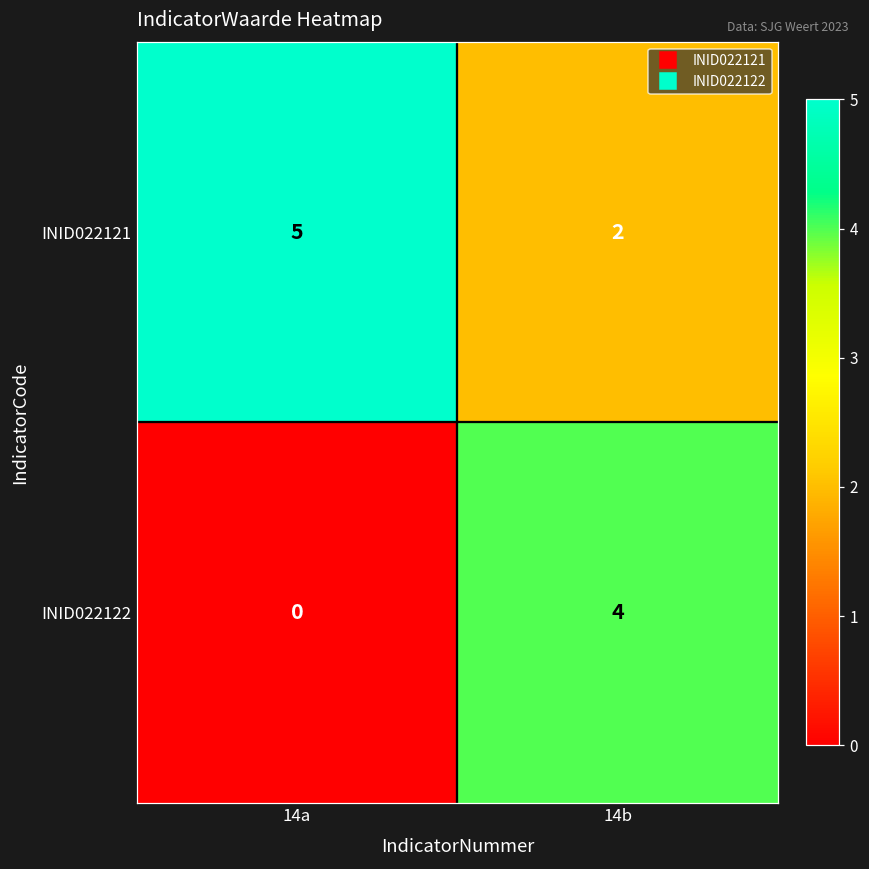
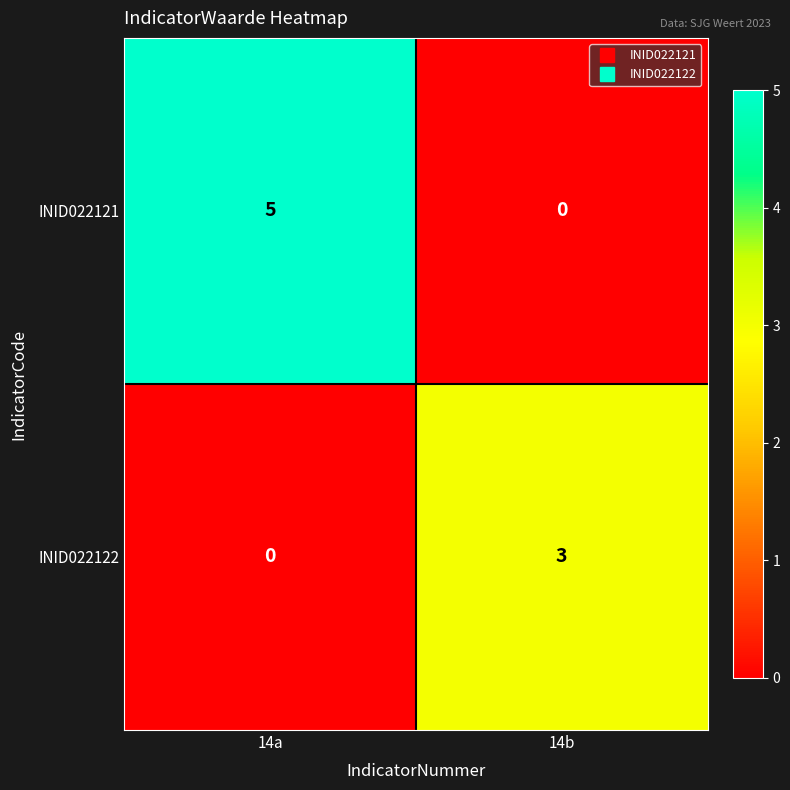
  {
    "INID022121": {
      "14a": 5,
-     "14b": 2
+     "14b": 0
    },
    "INID022122": {
      "14a": 0,
-     "14b": 4
+     "14b": 3
    }
  }
